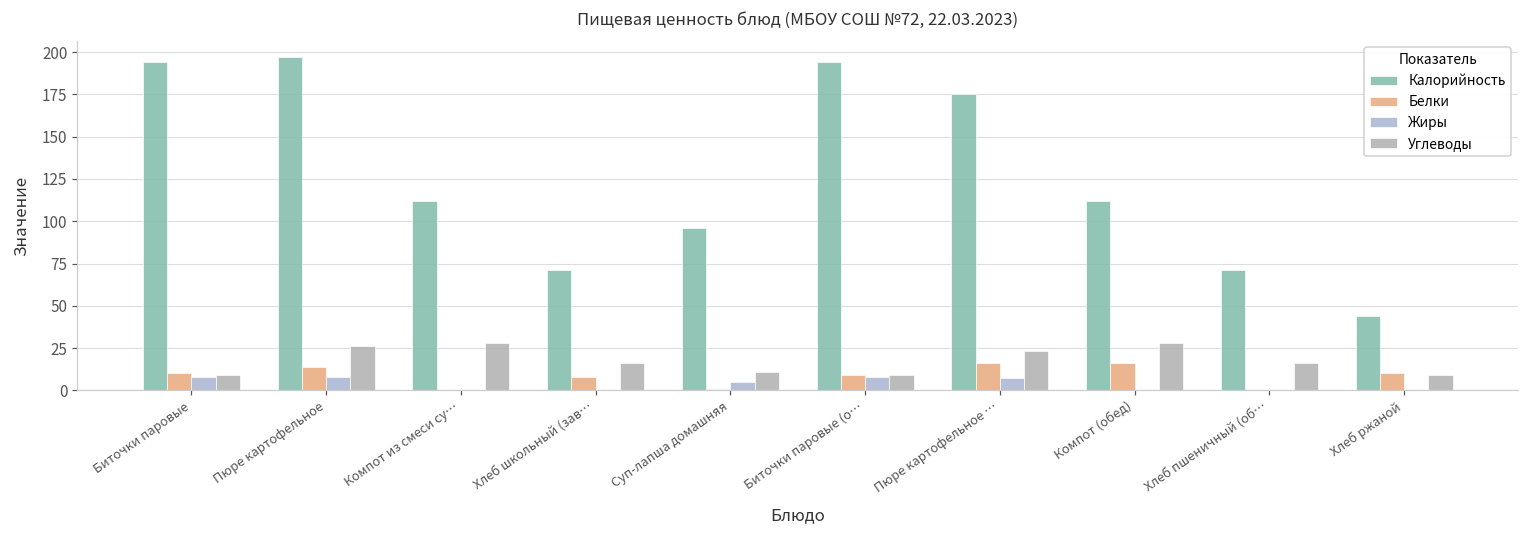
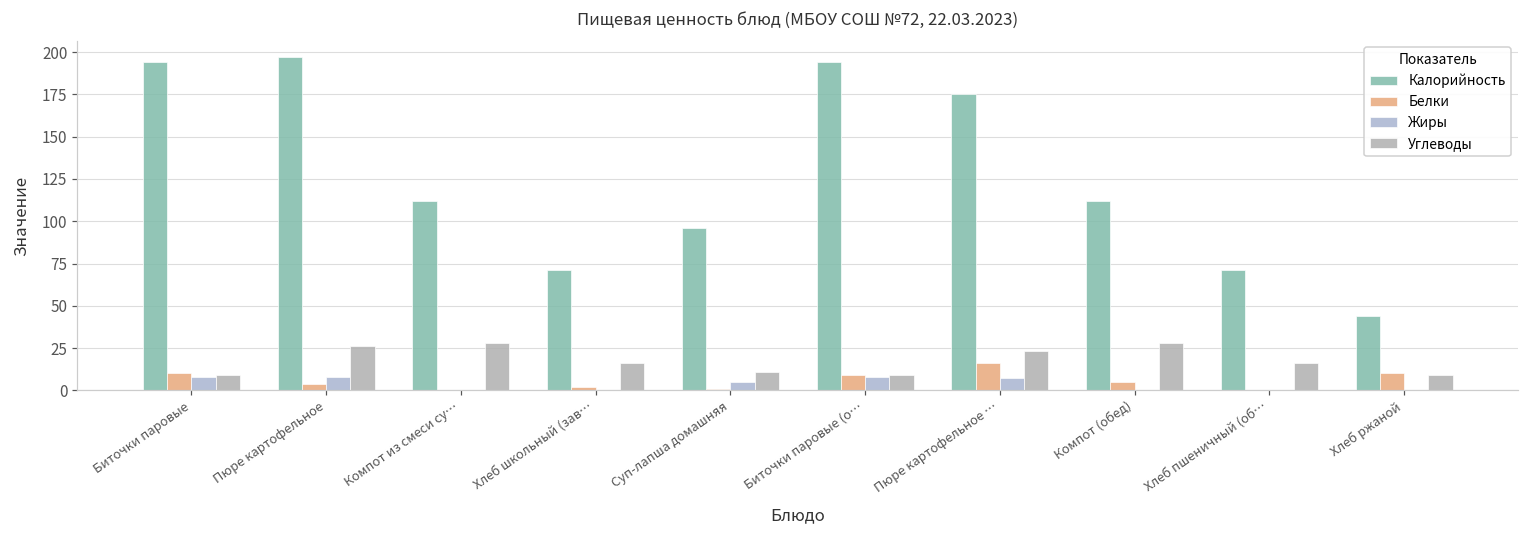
  {
    "Белки": {
      "Биточки паровые": 10,
-     "Пюре картофельное": 14,
+     "Пюре картофельное": 4,
      "Компот из смеси су…": 0,
-     "Хлеб школьный (зав…": 8,
+     "Хлеб школьный (зав…": 2,
      "Биточки паровые (о…": 9,
      "Пюре картофельное …": 16,
-     "Компот (обед)": 16,
+     "Компот (обед)": 5,
      "Хлеб пшеничный (об…": 0,
      "Хлеб ржаной": 10
    }
  }
